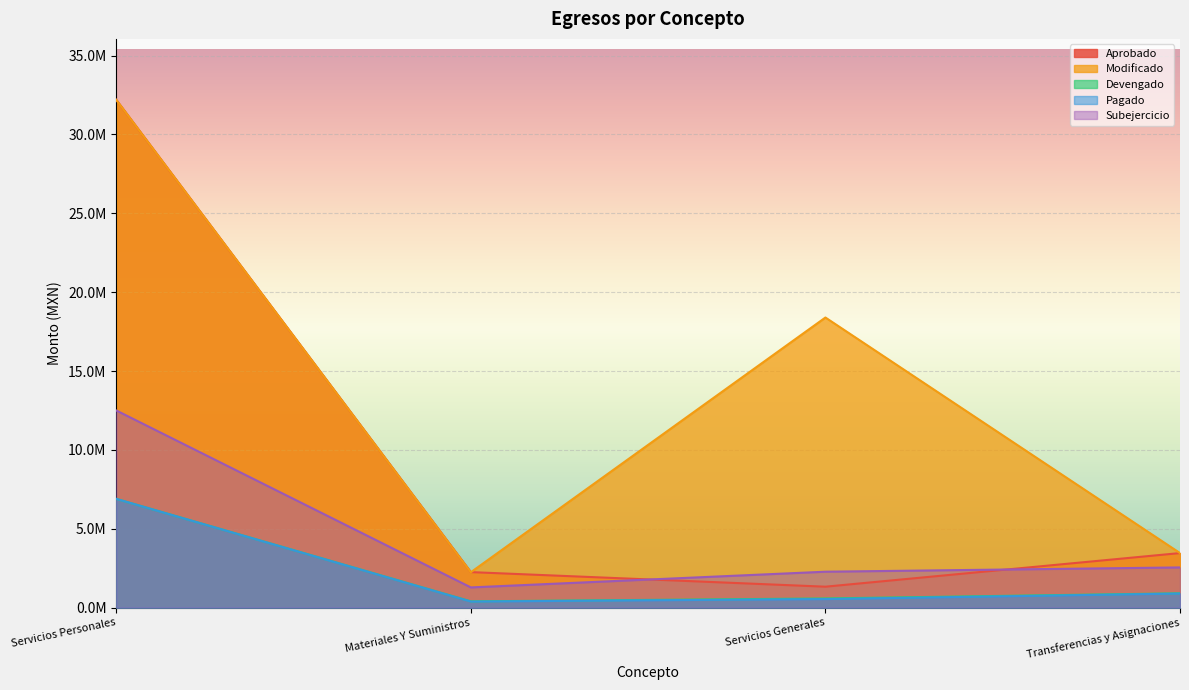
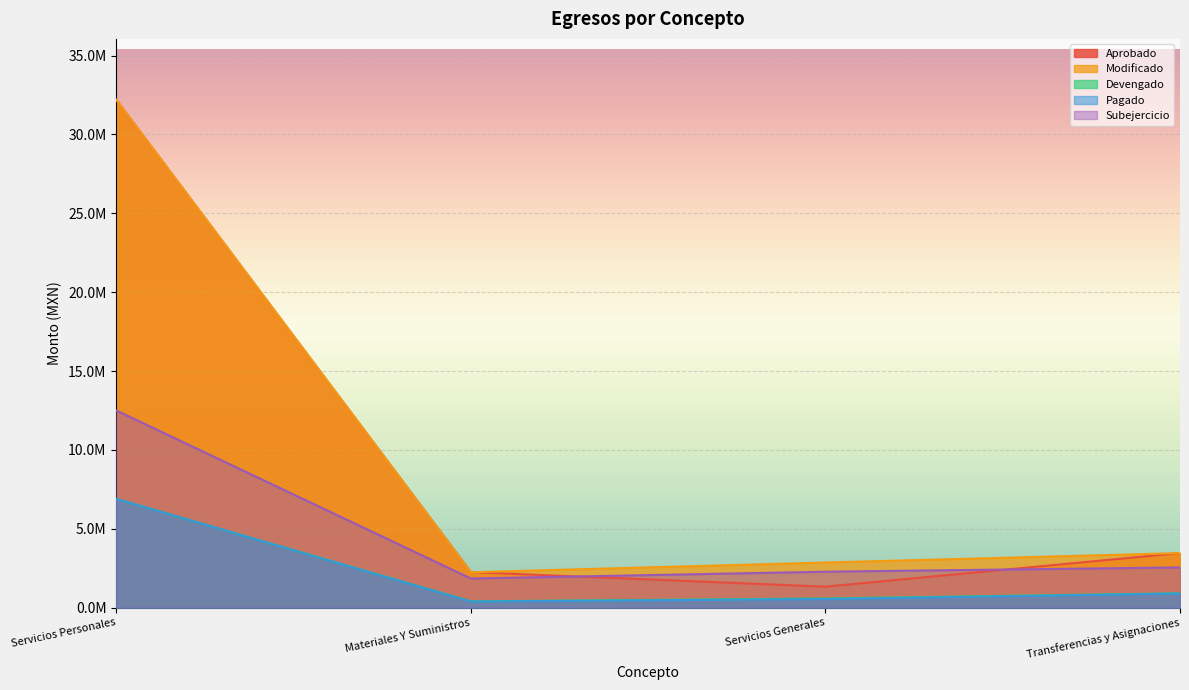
  {
    "Aprobado": {
      "Servicios Generales": 1300000
    },
    "Modificado": {
-     "Servicios Generales": 18400000
+     "Servicios Generales": 2900000
    },
    "Subejercicio": {
      "Servicios Personales": 12500000,
-     "Materiales Y Suministros": 1300000,
+     "Materiales Y Suministros": 1800000,
      "Servicios Generales": 2300000,
      "Transferencias y Asignaciones": 2600000
    }
  }
